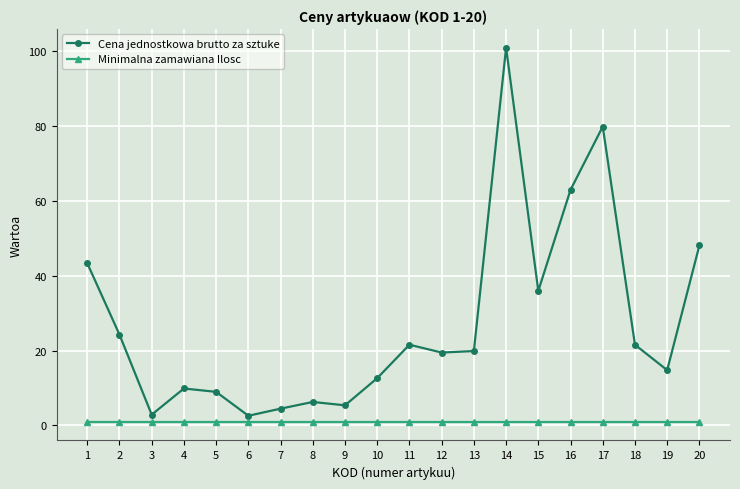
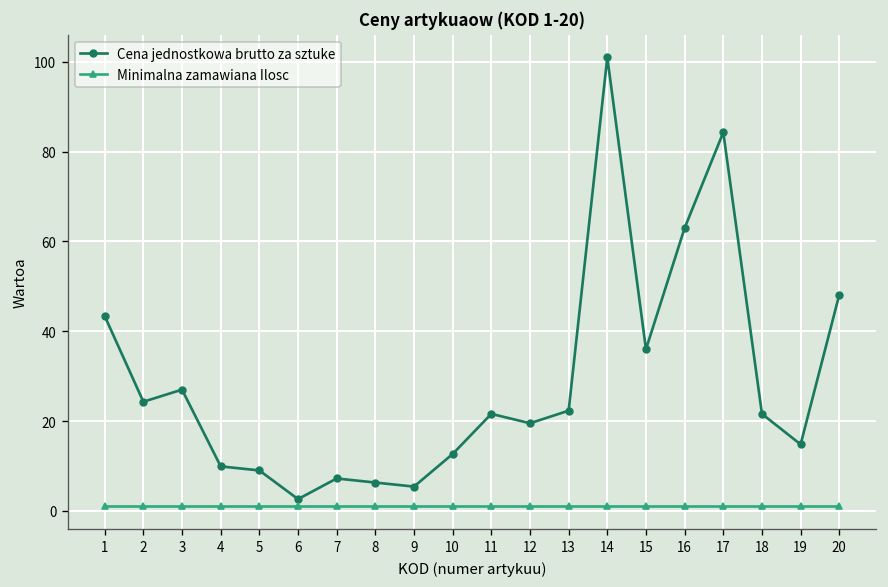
  {
    "Cena jednostkowa brutto za sztuke": {
      "1": 43,
      "2": 24,
-     "3": 3,
+     "3": 27,
      "4": 10,
      "5": 9,
      "6": 3,
-     "7": 5,
+     "7": 7,
      "8": 6,
      "9": 5,
      "10": 13,
      "11": 22,
      "12": 20,
-     "13": 20,
+     "13": 22,
      "14": 101,
      "15": 36,
      "16": 63,
-     "17": 80,
+     "17": 84,
      "18": 22,
      "19": 15,
      "20": 48
    },
    "Minimalna zamawiana Ilosc": {
      "1": 1,
      "2": 1,
      "3": 1,
      "4": 1,
      "5": 1,
      "6": 1,
      "7": 1,
      "8": 1,
      "9": 1,
      "10": 1,
      "11": 1,
      "12": 1,
      "13": 1,
      "14": 1,
      "15": 1,
      "16": 1,
      "17": 1,
      "18": 1,
      "19": 1,
      "20": 1
    }
  }
